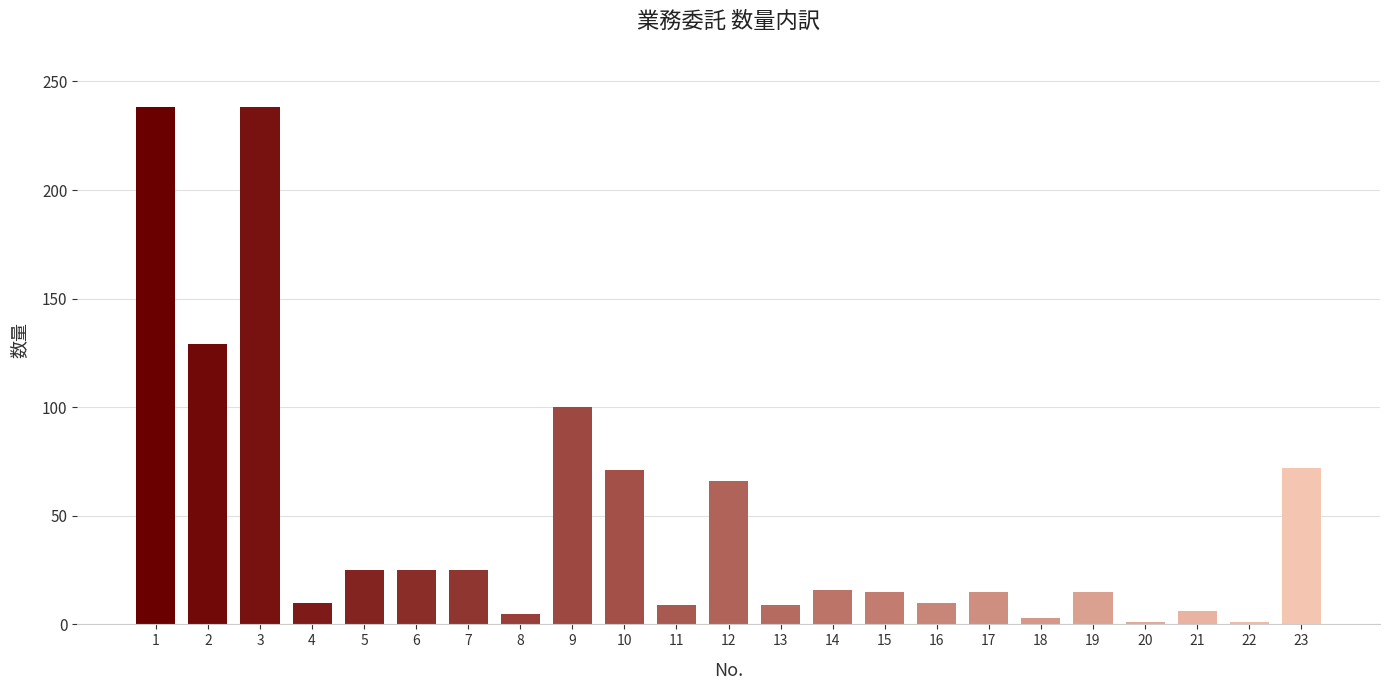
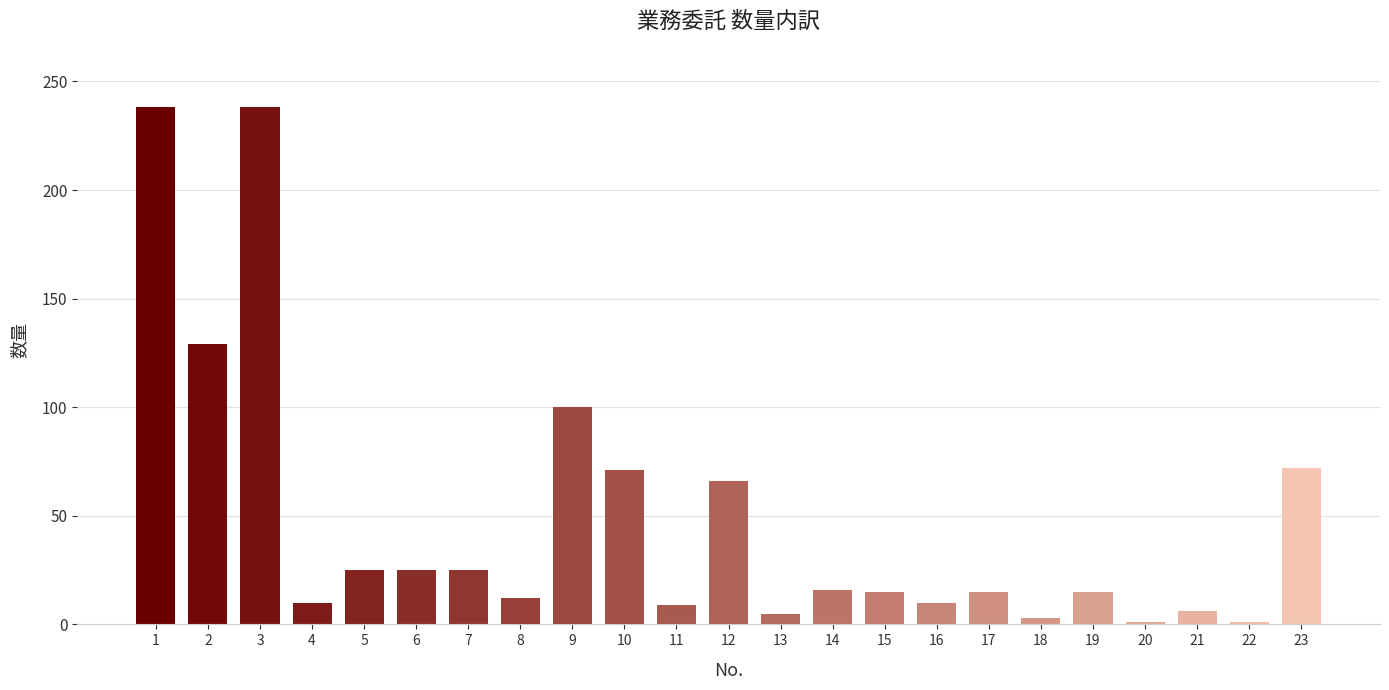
  {
    "1": 238,
    "2": 129,
    "3": 238,
    "4": 10,
    "5": 25,
    "6": 25,
    "7": 25,
-   "8": 5,
+   "8": 12,
    "9": 100,
    "10": 71,
    "11": 9,
    "12": 66,
-   "13": 9,
+   "13": 5,
    "14": 16,
    "15": 15,
    "16": 10,
    "17": 15,
    "18": 3,
    "19": 15,
    "21": 6,
    "23": 72
  }
